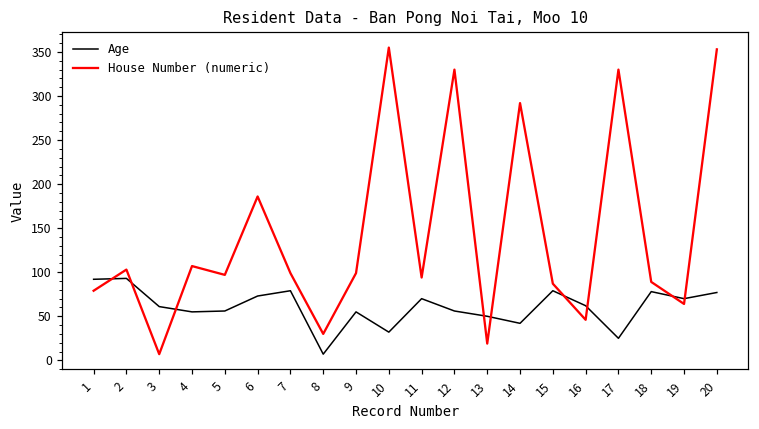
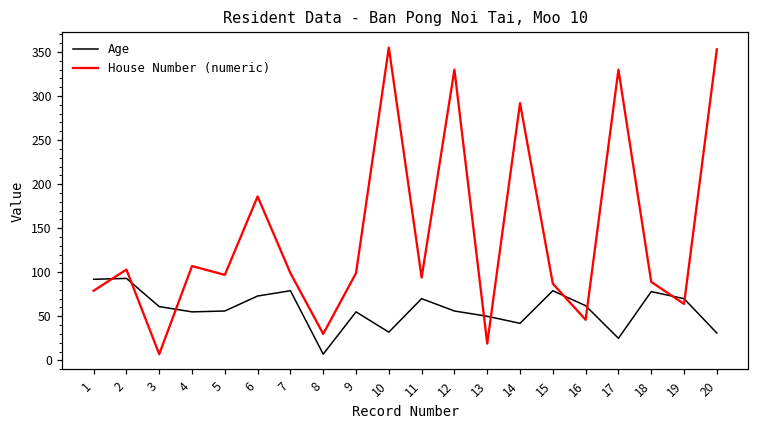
  {
    "Age": {
      "1": 90,
      "2": 90,
      "3": 60,
      "4": 60,
      "5": 60,
      "6": 70,
      "7": 80,
      "8": 10,
      "9": 60,
      "10": 30,
      "11": 70,
      "12": 60,
      "13": 50,
      "14": 40,
      "15": 80,
      "16": 60,
      "17": 30,
      "18": 80,
      "19": 70,
-     "20": 80
+     "20": 30
    },
    "House Number (numeric)": {
      "1": 80,
      "2": 100,
      "3": 10,
      "4": 110,
      "5": 100,
      "6": 190,
      "7": 100,
      "8": 30,
      "9": 100,
      "10": 360,
      "11": 90,
      "12": 330,
      "13": 20,
      "14": 290,
      "15": 90,
      "16": 50,
      "17": 330,
      "18": 90,
      "19": 60,
      "20": 350
    }
  }
